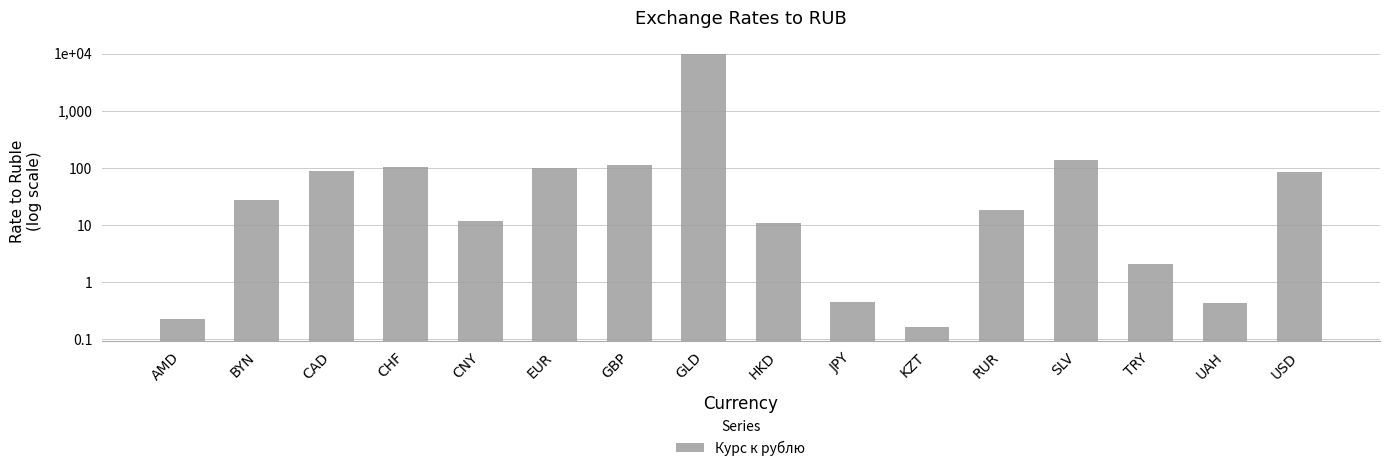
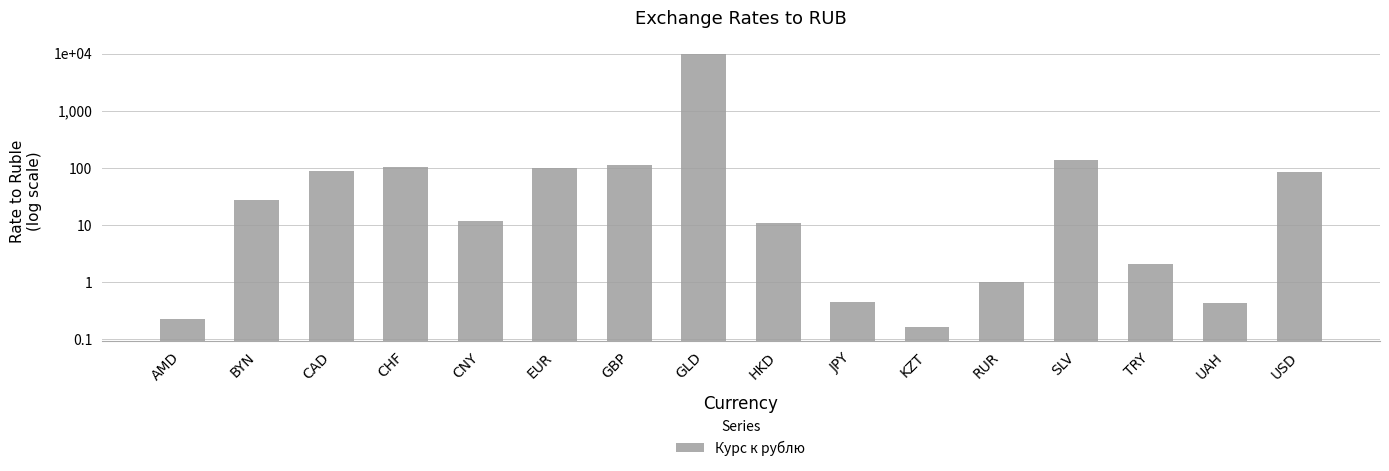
  {
    "AMD": "0.22",
    "BYN": "30",
    "CAD": "90",
    "CHF": "100",
    "CNY": "12",
    "EUR": "100",
    "GBP": "110",
    "GLD": "10,000",
    "HKD": "11",
    "JPY": "0.4",
    "KZT": "0.16",
-   "RUR": "18",
+   "RUR": "1",
    "SLV": "140",
    "TRY": "2",
    "UAH": "0.4",
    "USD": "80"
  }
